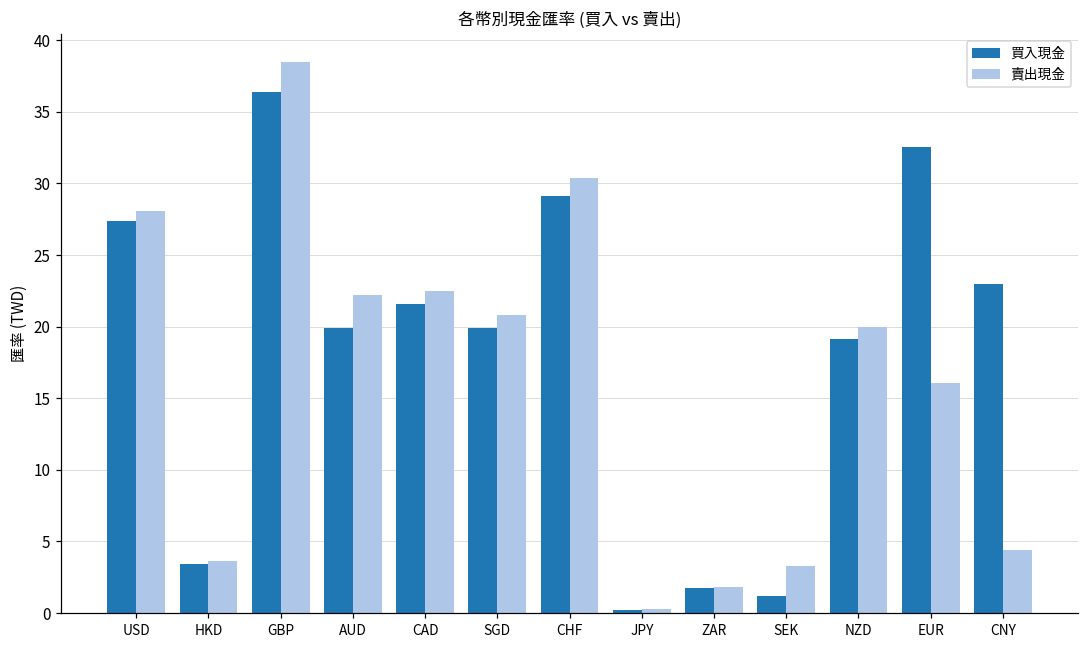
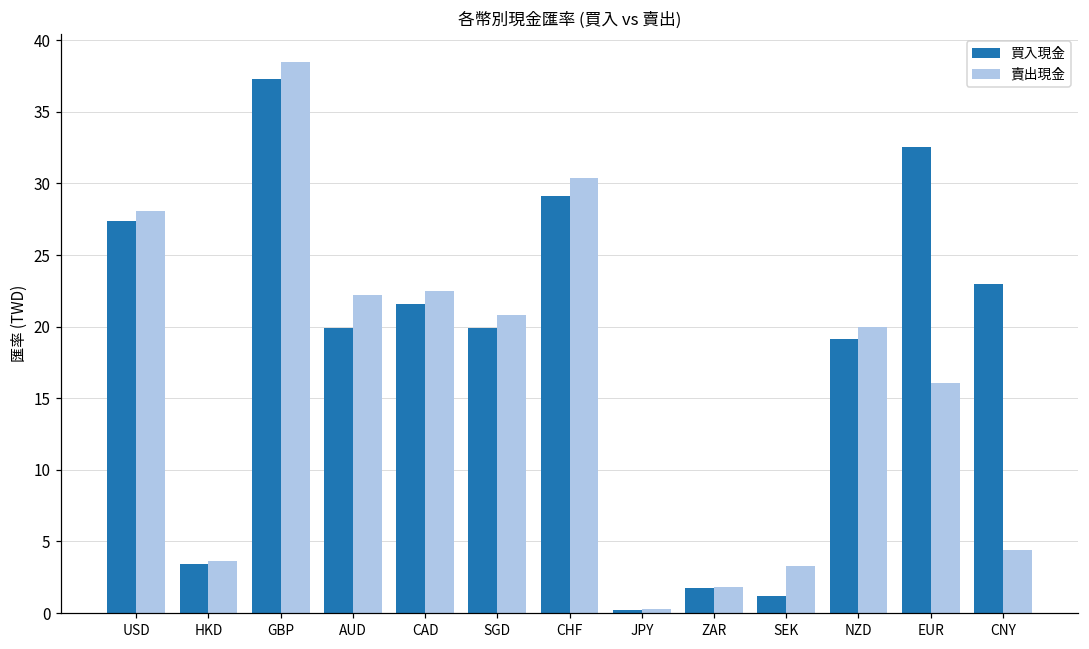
  {
    "買入現金": {
      "USD": 27.4,
      "HKD": 3.4,
-     "GBP": 36.4,
+     "GBP": 37.3,
      "AUD": 19.9,
      "CAD": 21.6,
      "SGD": 19.9,
      "CHF": 29.2,
      "JPY": 0.2,
      "ZAR": 1.8,
      "SEK": 1.2,
      "NZD": 19.1,
      "EUR": 32.6,
      "CNY": 23.0
    },
    "賣出現金": {
      "USD": 28.1,
      "HKD": 3.6,
      "GBP": 38.5,
      "AUD": 22.2,
      "CAD": 22.5,
      "SGD": 20.8,
      "CHF": 30.4,
      "JPY": 0.2,
      "ZAR": 1.8,
      "SEK": 3.3,
      "NZD": 20.0,
      "EUR": 16.1,
      "CNY": 4.4
    }
  }
